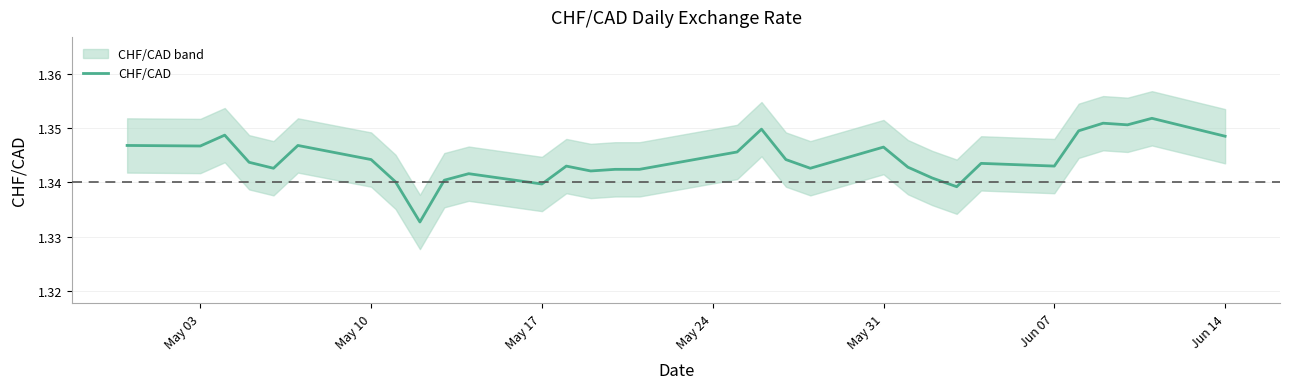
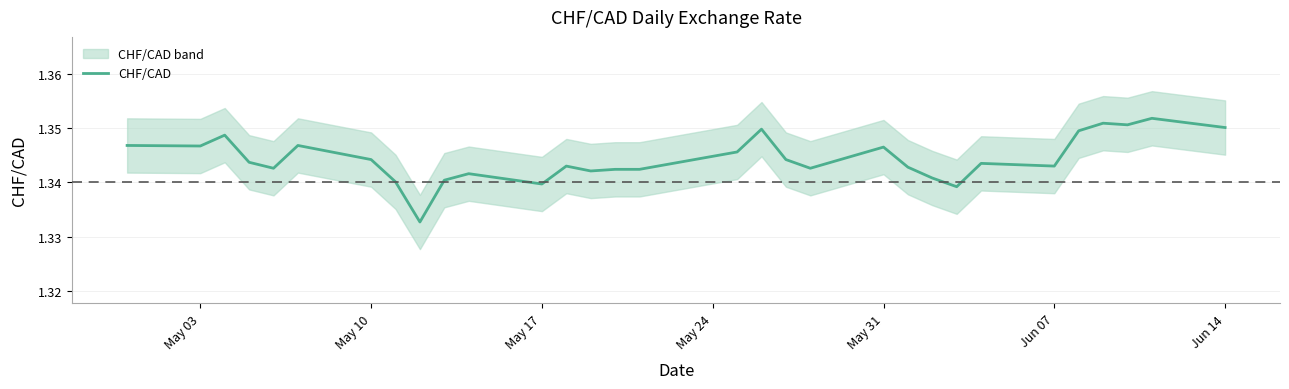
  {
    "CHF/CAD": {
      "May 03": 1.347,
      "May 10": 1.344,
      "May 17": 1.340,
      "May 31": 1.347,
      "Jun 07": 1.343,
-     "Jun 14": 1.349
+     "Jun 14": 1.350
    }
  }
